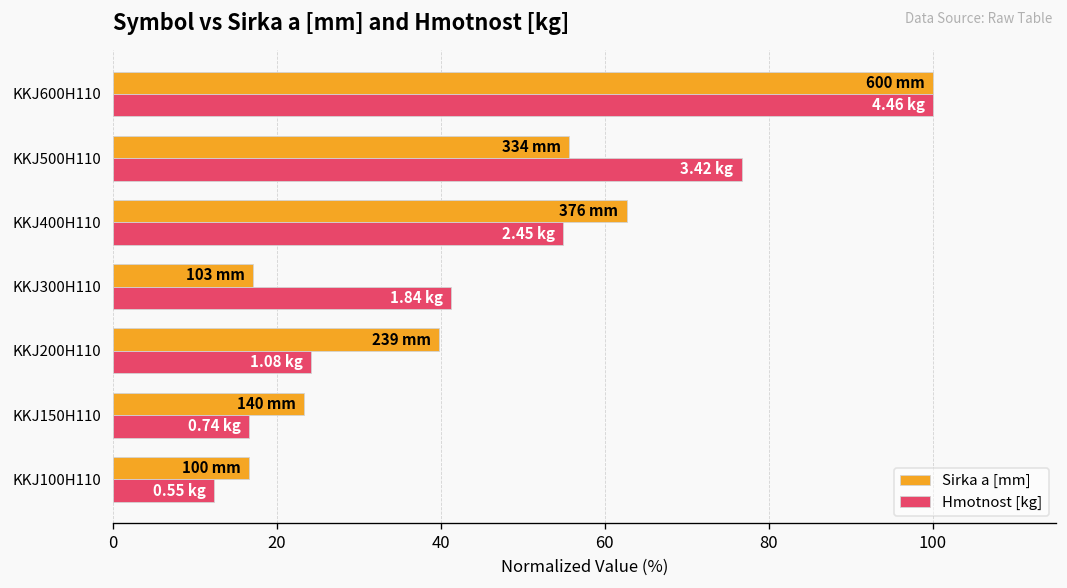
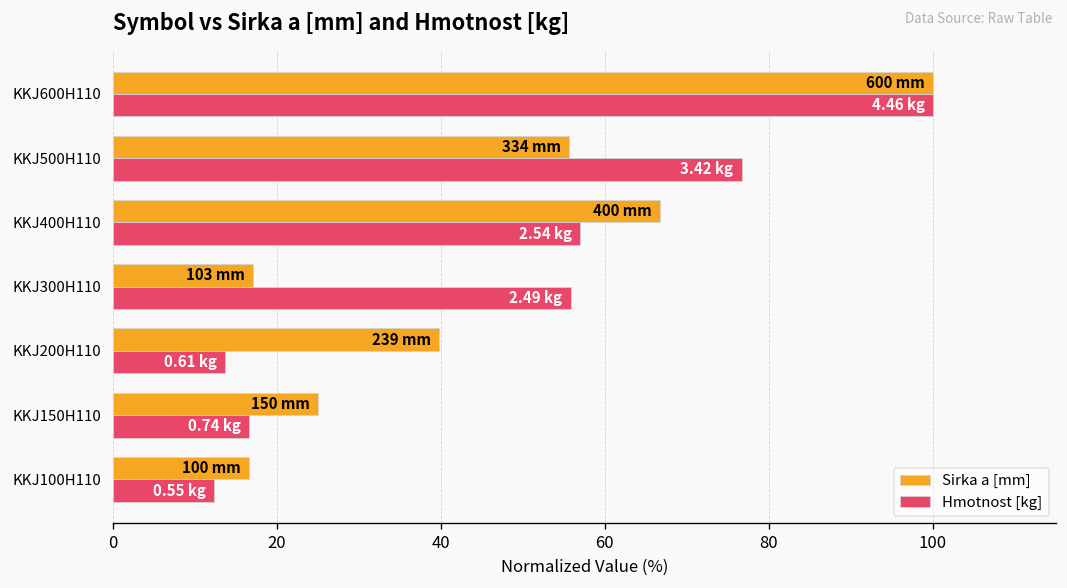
  {
    "Sirka a [mm]": {
-     "KKJ400H110": 376,
-     "KKJ150H110": 140
+     "KKJ400H110": 400,
+     "KKJ150H110": 150
    },
    "Hmotnost [kg]": {
-     "KKJ400H110": 2.45,
-     "KKJ300H110": 1.84,
-     "KKJ200H110": 1.08
+     "KKJ400H110": 2.54,
+     "KKJ300H110": 2.49,
+     "KKJ200H110": 0.61
    }
  }
